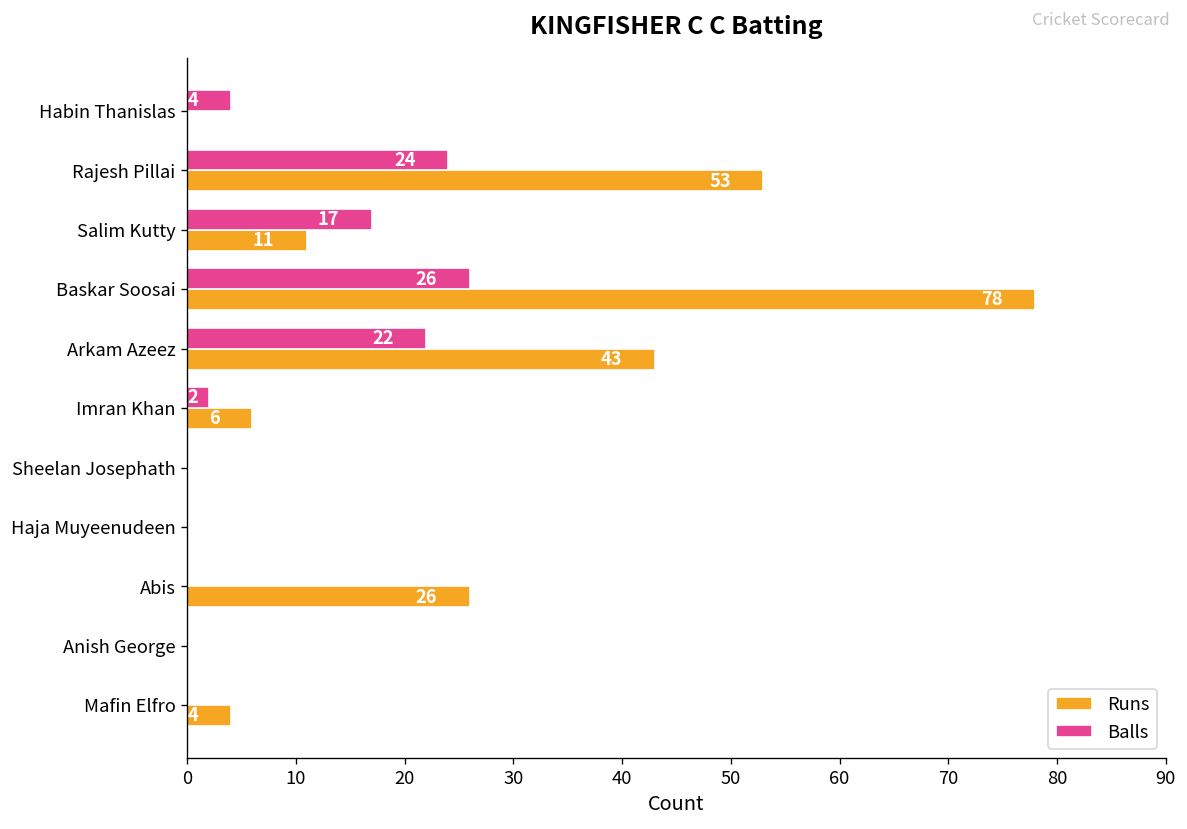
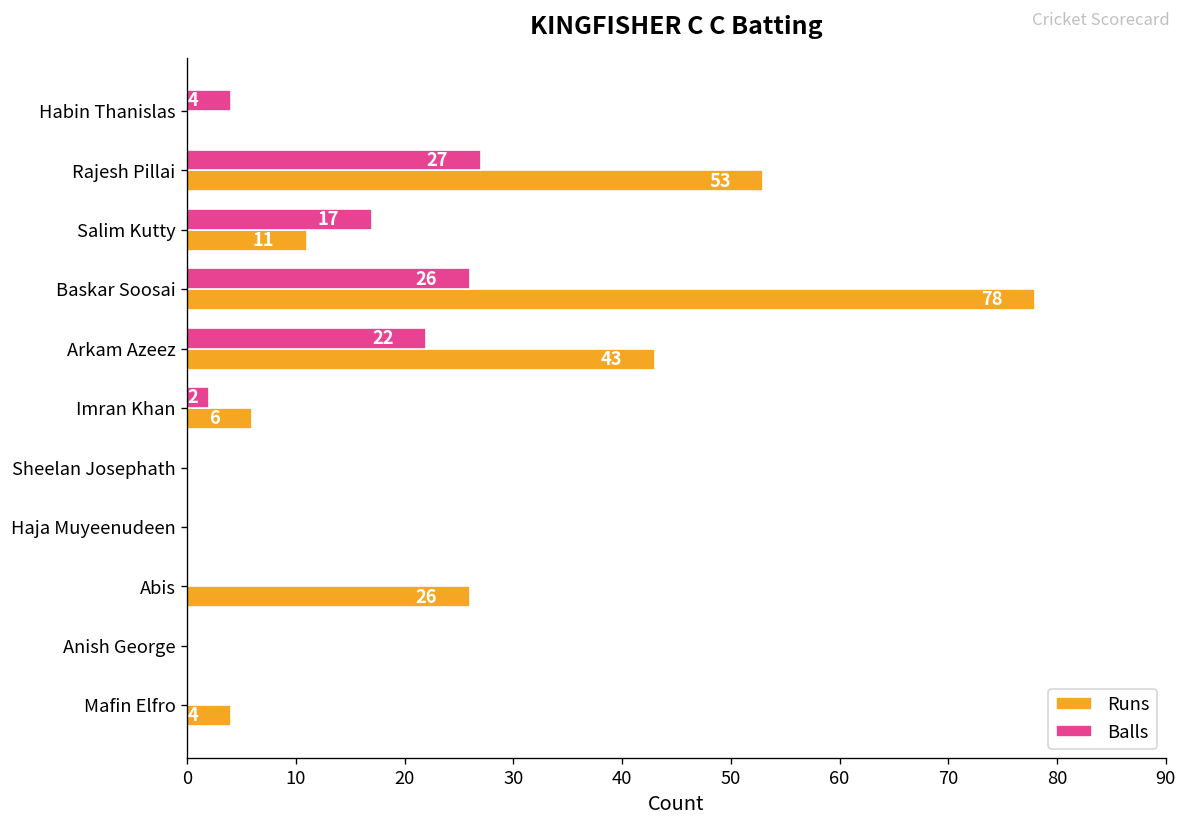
  {
    "Runs": {
      "Rajesh Pillai": 53,
      "Salim Kutty": 11,
      "Baskar Soosai": 78,
      "Arkam Azeez": 43,
      "Imran Khan": 6,
      "Abis": 26,
      "Mafin Elfro": 4
    },
    "Balls": {
      "Habin Thanislas": 4,
-     "Rajesh Pillai": 24,
+     "Rajesh Pillai": 27,
      "Salim Kutty": 17,
      "Baskar Soosai": 26,
      "Arkam Azeez": 22,
      "Imran Khan": 2
    }
  }
